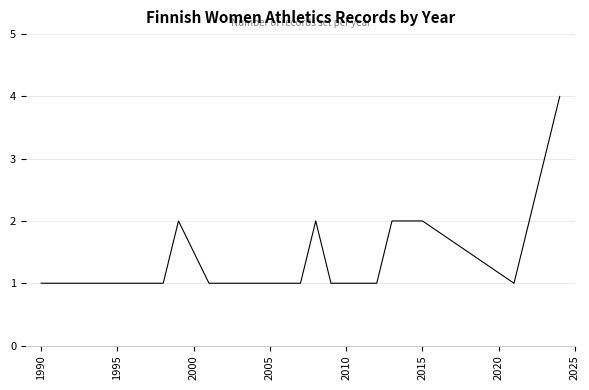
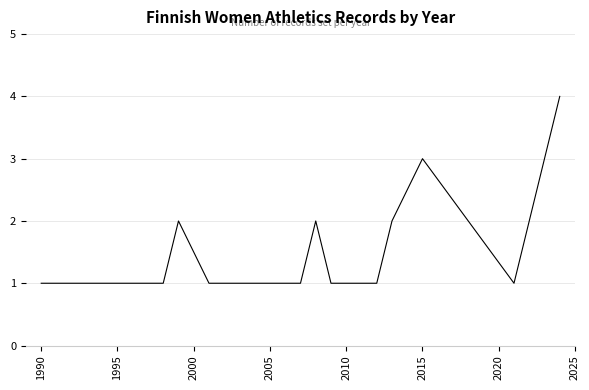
  {
    "1990": 1,
    "2010": 1,
-   "2015": 2
+   "2015": 3
  }
